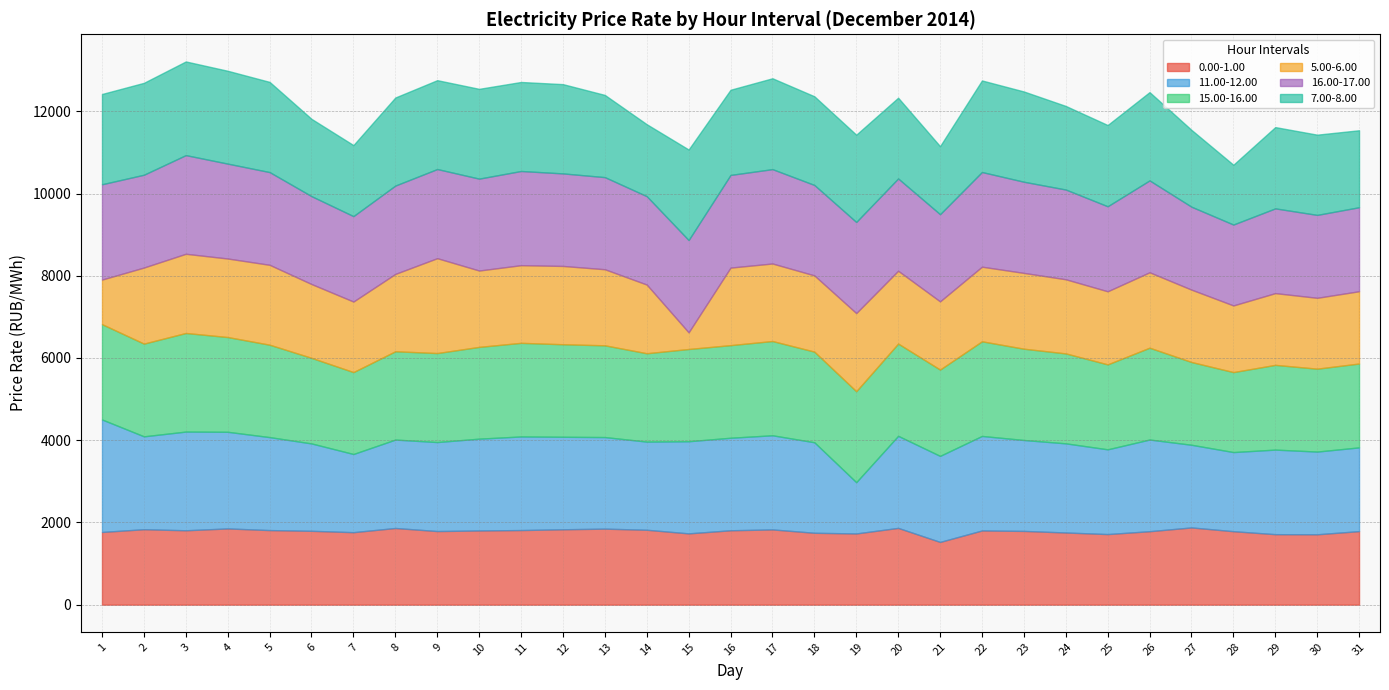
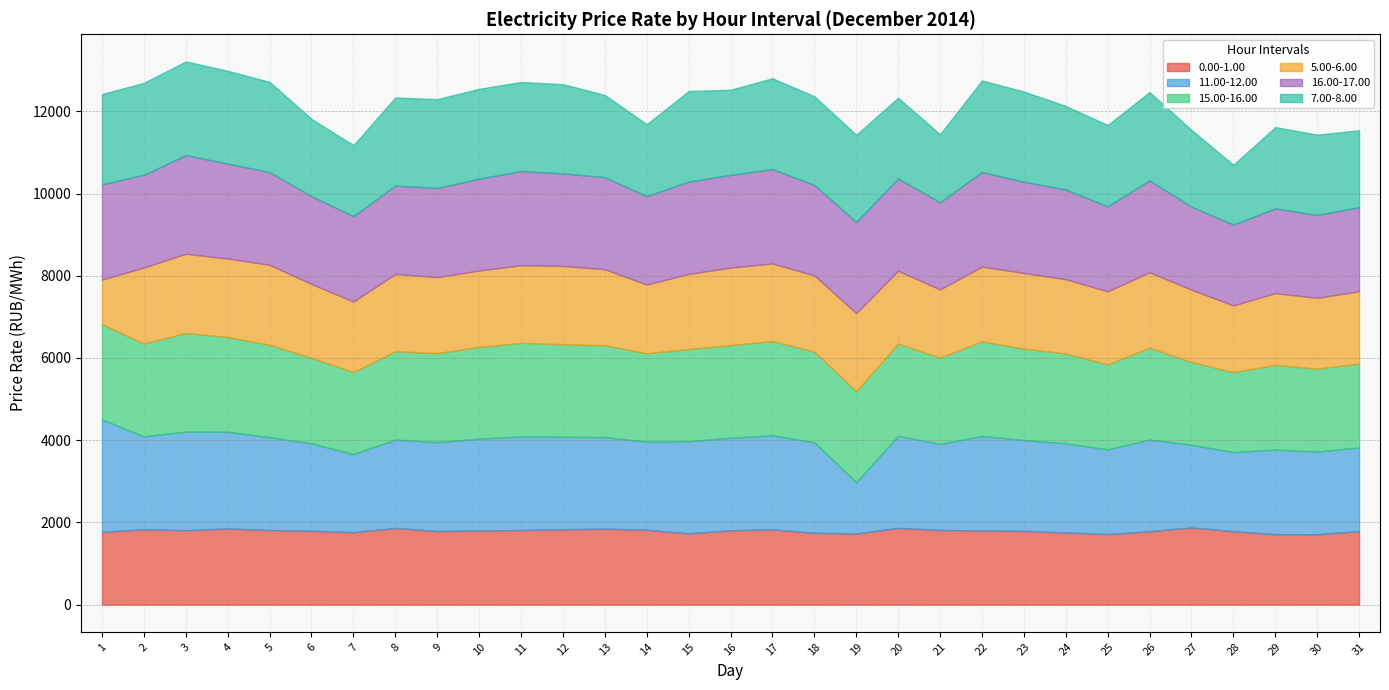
  {
    "0.00-1.00": {
      "1": 1800,
      "2": 1800,
      "3": 1800,
      "4": 1900,
      "5": 1800,
      "6": 1800,
      "7": 1800,
      "8": 1900,
      "9": 1800,
      "10": 1800,
      "11": 1800,
      "12": 1800,
      "13": 1800,
      "14": 1800,
      "15": 1700,
      "16": 1800,
      "17": 1800,
      "18": 1700,
      "19": 1700,
      "20": 1900,
-     "21": 1500,
+     "21": 1800,
      "22": 1800,
      "23": 1800,
      "24": 1800,
      "25": 1700,
      "26": 1800,
      "27": 1900,
      "28": 1800,
      "29": 1700,
      "30": 1700,
      "31": 1800
    },
    "11.00-12.00": {
      "1": 2700,
      "2": 2300,
      "3": 2400,
      "4": 2400,
      "5": 2300,
      "6": 2100,
      "7": 1900,
      "8": 2200,
      "9": 2200,
      "10": 2200,
      "11": 2300,
      "12": 2300,
      "13": 2200,
      "14": 2100,
      "15": 2200,
      "16": 2300,
      "17": 2300,
      "18": 2200,
      "19": 1200,
      "20": 2200,
      "21": 2100,
      "22": 2300,
      "23": 2200,
      "24": 2200,
      "25": 2100,
      "26": 2200,
      "27": 2000,
      "28": 1900,
      "29": 2100,
      "30": 2000,
      "31": 2000
    },
    "5.00-6.00": {
      "1": 1100,
      "2": 1900,
      "3": 1900,
      "4": 1900,
      "5": 1900,
      "6": 1800,
      "7": 1700,
      "8": 1900,
-     "9": 2300,
+     "9": 1800,
      "10": 1900,
      "11": 1900,
      "12": 1900,
      "13": 1900,
      "14": 1700,
-     "15": 400,
+     "15": 1800,
      "16": 1900,
      "17": 1900,
      "18": 1900,
      "19": 1900,
      "20": 1800,
      "21": 1700,
      "22": 1800,
      "23": 1800,
      "24": 1800,
      "25": 1800,
      "26": 1800,
      "27": 1800,
      "28": 1600,
      "29": 1700,
      "30": 1700,
      "31": 1800
    },
    "16.00-17.00": {
      "1": 2300,
      "2": 2300,
      "3": 2400,
      "4": 2300,
      "5": 2300,
      "6": 2100,
      "7": 2100,
      "8": 2100,
      "9": 2200,
      "10": 2200,
      "11": 2300,
      "12": 2300,
      "13": 2200,
      "14": 2100,
      "15": 2200,
      "16": 2300,
      "17": 2300,
      "18": 2200,
      "19": 2200,
      "20": 2200,
      "21": 2100,
      "22": 2300,
      "23": 2200,
      "24": 2200,
      "25": 2100,
      "26": 2200,
      "27": 2000,
      "28": 2000,
      "29": 2100,
      "30": 2000,
      "31": 2000
    }
  }
